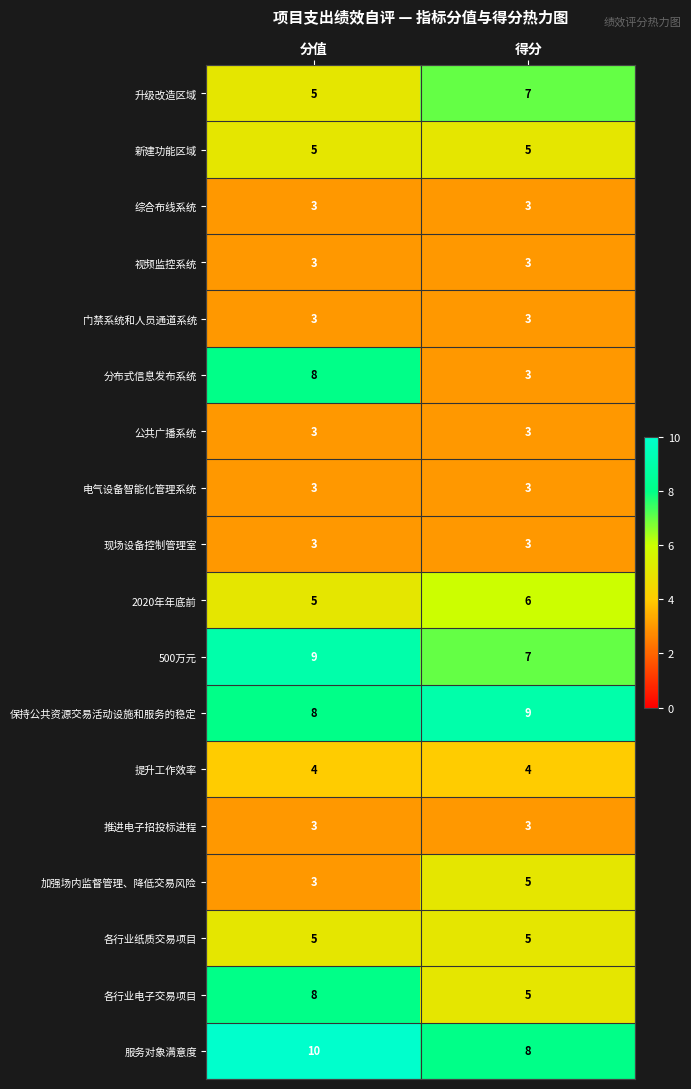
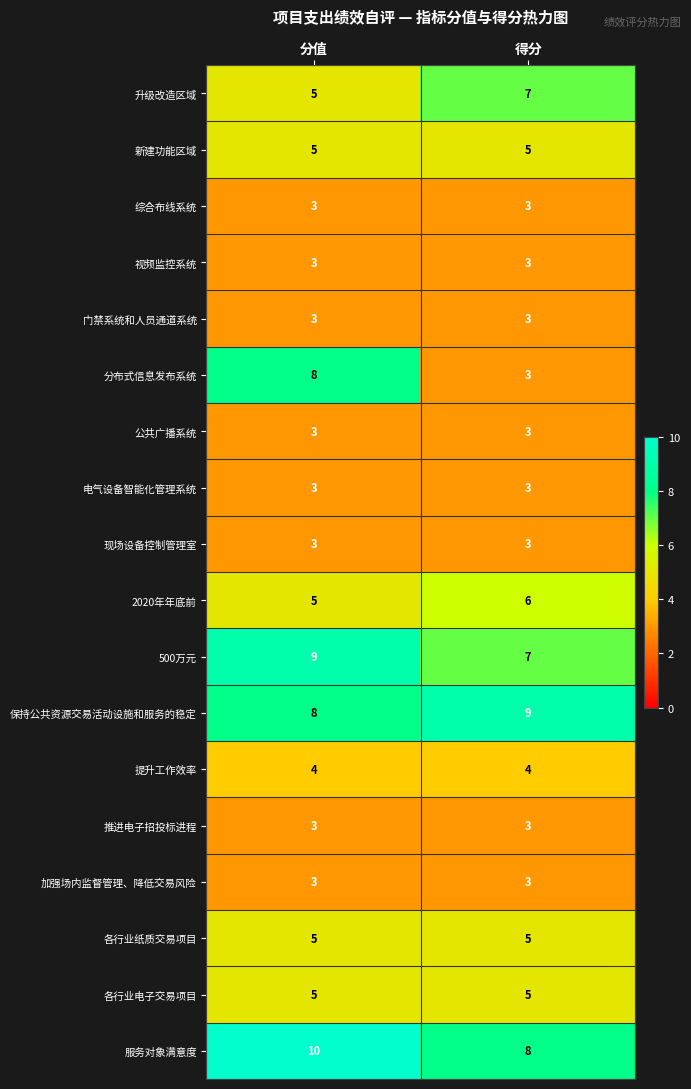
  {
    "升级改造区域": {
      "分值": 5,
      "得分": 7
    },
    "新建功能区域": {
      "分值": 5,
      "得分": 5
    },
    "综合布线系统": {
      "分值": 3,
      "得分": 3
    },
    "视频监控系统": {
      "分值": 3,
      "得分": 3
    },
    "门禁系统和人员通道系统": {
      "分值": 3,
      "得分": 3
    },
    "分布式信息发布系统": {
      "分值": 8,
      "得分": 3
    },
    "公共广播系统": {
      "分值": 3,
      "得分": 3
    },
    "电气设备智能化管理系统": {
      "分值": 3,
      "得分": 3
    },
    "现场设备控制管理室": {
      "分值": 3,
      "得分": 3
    },
    "2020年年底前": {
      "分值": 5,
      "得分": 6
    },
    "500万元": {
      "分值": 9,
      "得分": 7
    },
    "保持公共资源交易活动设施和服务的稳定": {
      "分值": 8,
      "得分": 9
    },
    "提升工作效率": {
      "分值": 4,
      "得分": 4
    },
    "推进电子招投标进程": {
      "分值": 3,
      "得分": 3
    },
    "加强场内监督管理、降低交易风险": {
      "分值": 3,
-     "得分": 5
+     "得分": 3
    },
    "各行业纸质交易项目": {
      "分值": 5,
      "得分": 5
    },
    "各行业电子交易项目": {
-     "分值": 8,
+     "分值": 5,
      "得分": 5
    },
    "服务对象满意度": {
      "分值": 10,
      "得分": 8
    }
  }
